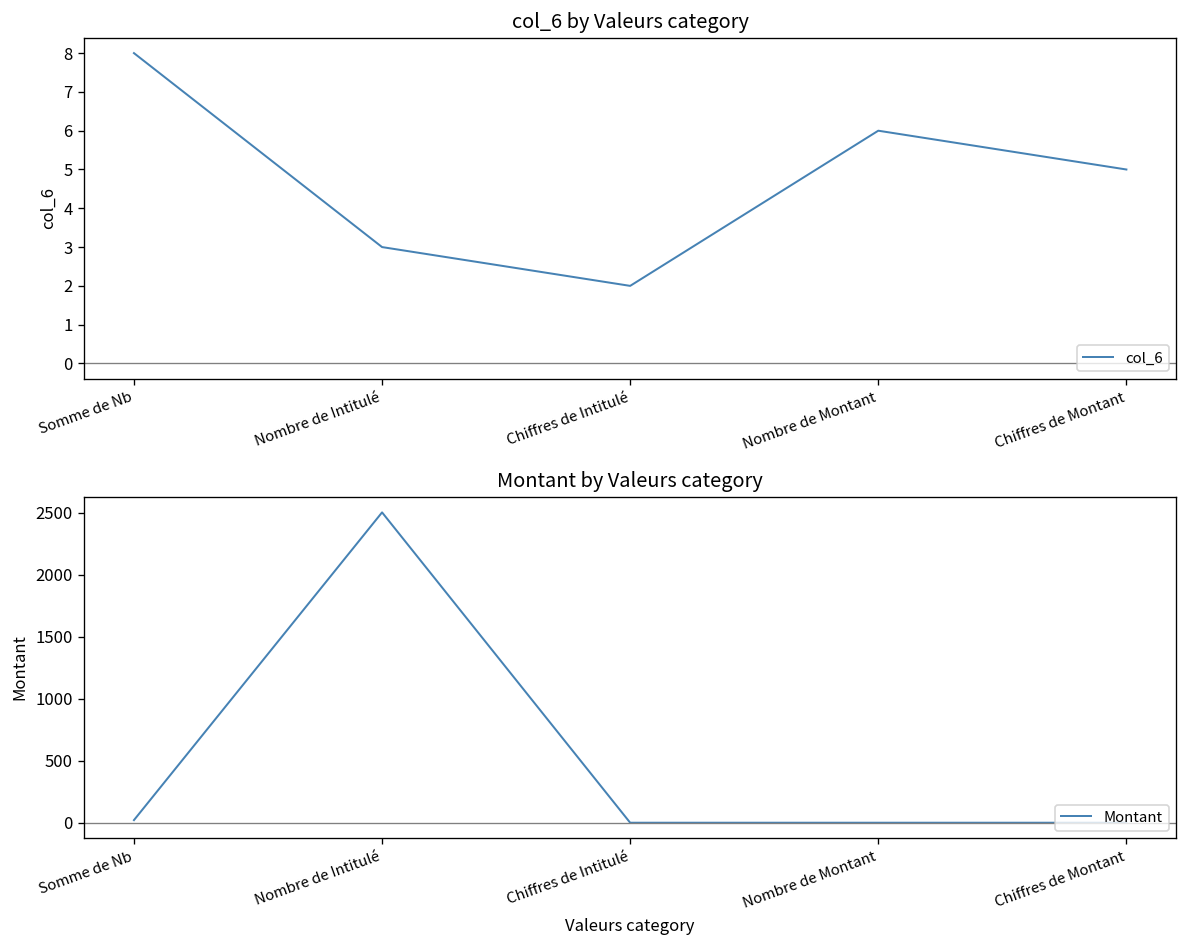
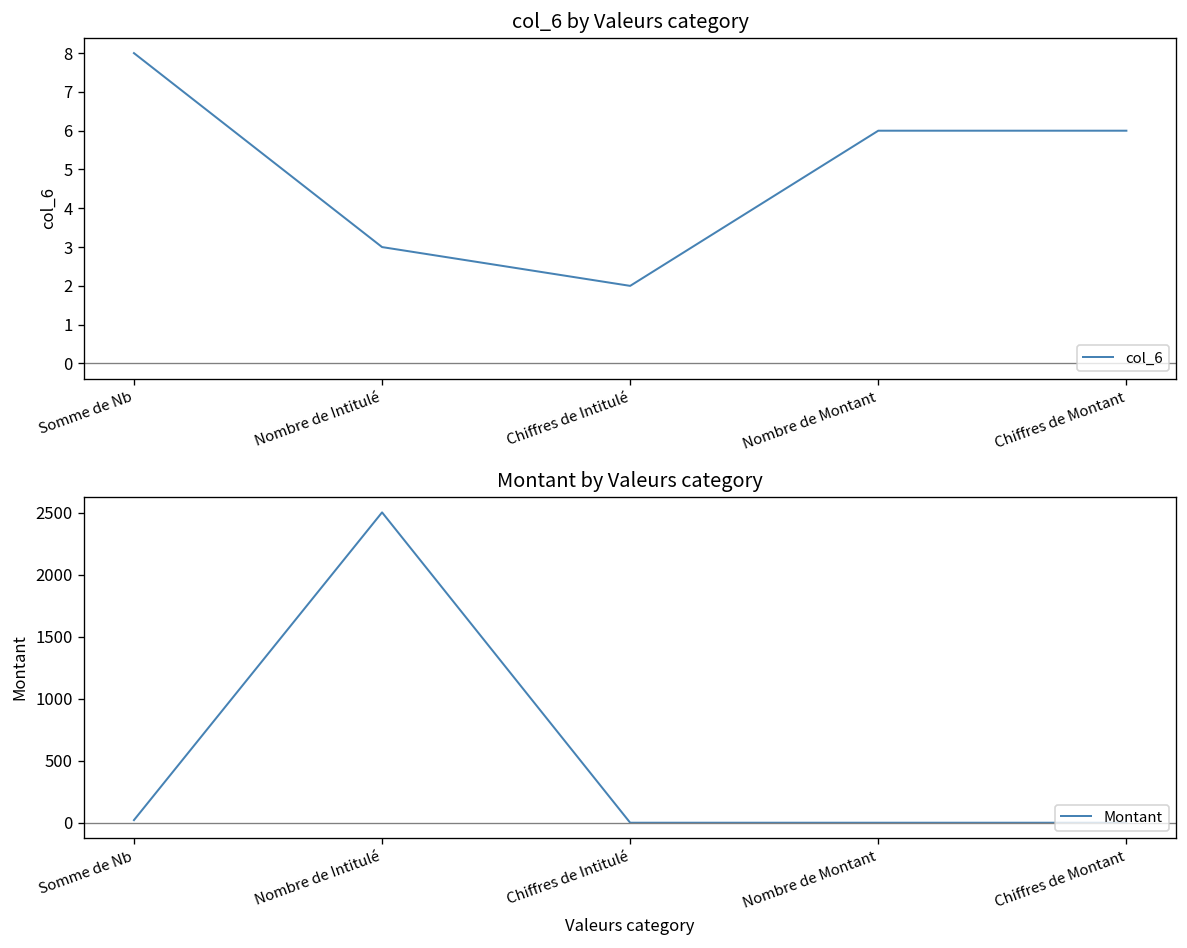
  {
    "col_6 by Valeurs category": {
      "Somme de Nb": 8,
      "Nombre de Intitulé": 3,
      "Chiffres de Intitulé": 2,
      "Nombre de Montant": 6,
-     "Chiffres de Montant": 5
+     "Chiffres de Montant": 6
    },
    "Montant by Valeurs category": {
      "Somme de Nb": 20,
      "Nombre de Intitulé": 2500,
      "Chiffres de Intitulé": 0,
      "Nombre de Montant": 0
    }
  }
